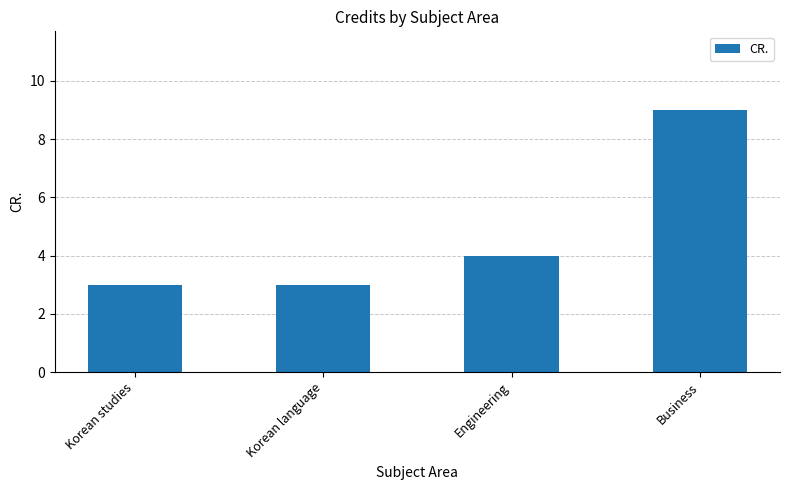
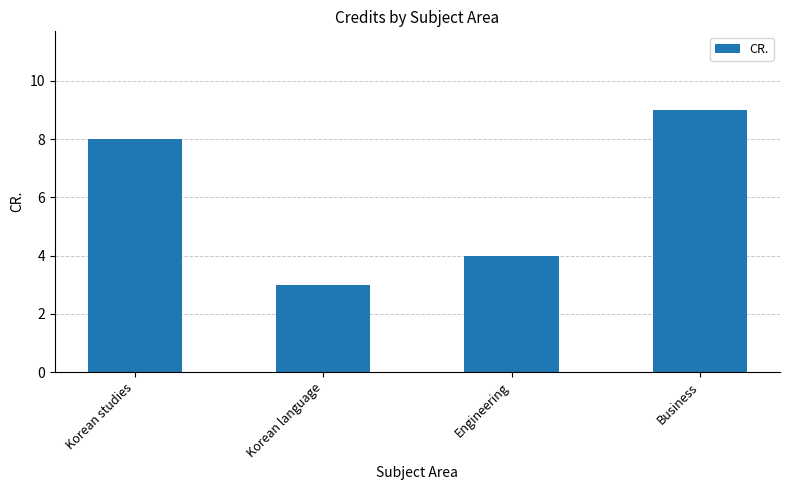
  {
-   "Korean studies": 3,
+   "Korean studies": 8,
    "Korean language": 3,
    "Engineering": 4,
    "Business": 9
  }
